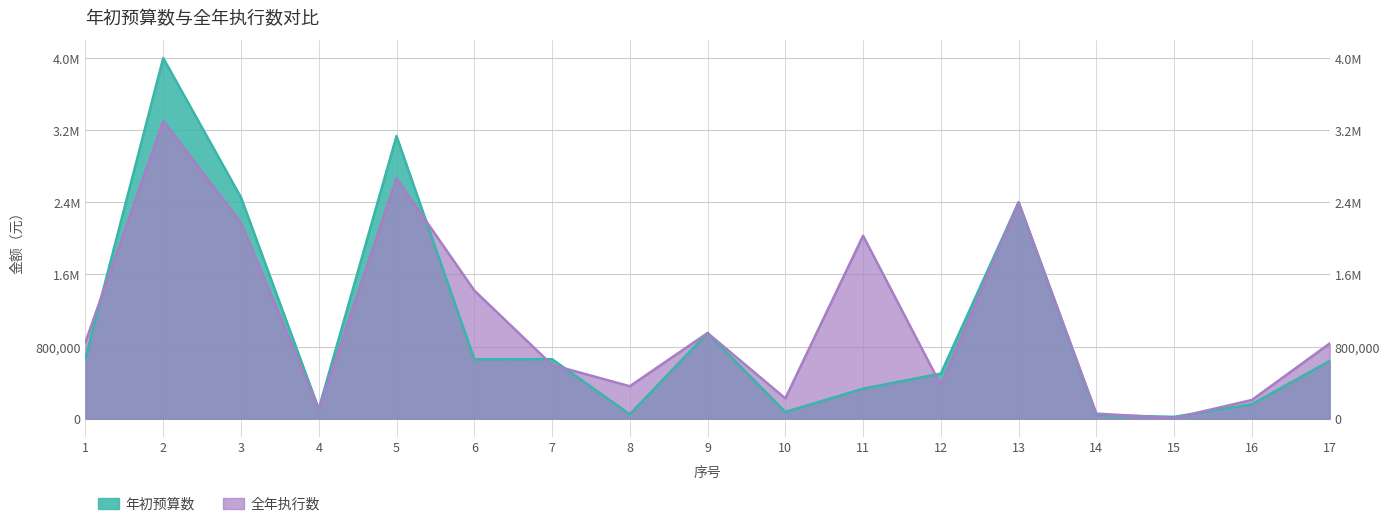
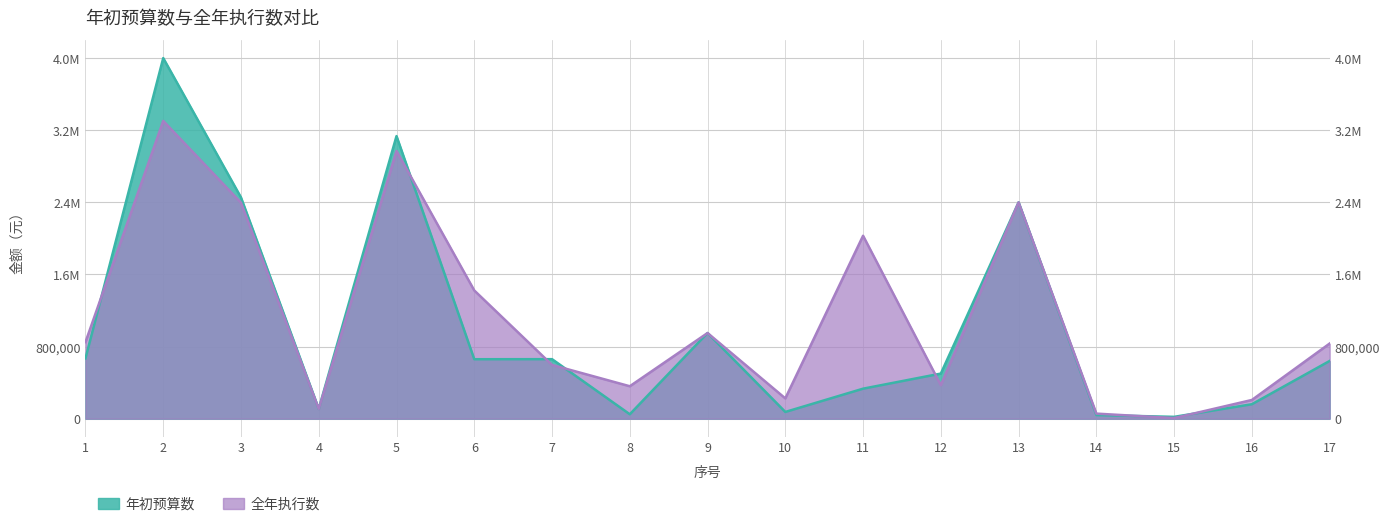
  {
    "年初预算数": {
      "1": "700,000",
      "2": "4,000,000",
      "3": "2,500,000",
      "5": "3,100,000",
      "6": "700,000",
      "7": "700,000",
      "8": "0",
      "10": "100,000",
      "11": "300,000",
      "12": "500,000",
      "16": "200,000",
      "17": "600,000"
    },
    "全年执行数": {
      "1": "800,000",
      "2": "3,300,000",
-     "3": "2,200,000",
-     "5": "2,700,000",
+     "3": "2,400,000",
+     "5": "3,000,000",
      "6": "1,400,000",
      "7": "600,000",
      "8": "400,000",
      "10": "200,000",
      "11": "2,000,000",
      "12": "400,000",
      "16": "200,000",
      "17": "800,000"
    }
  }
